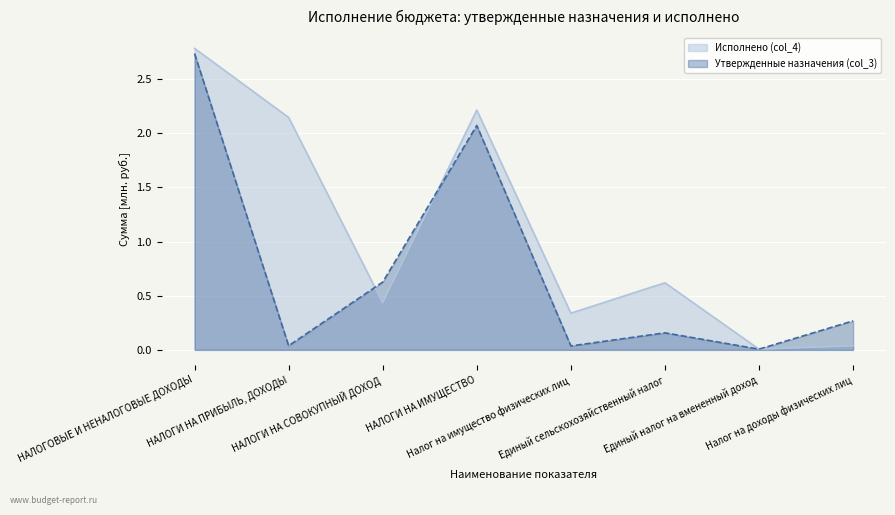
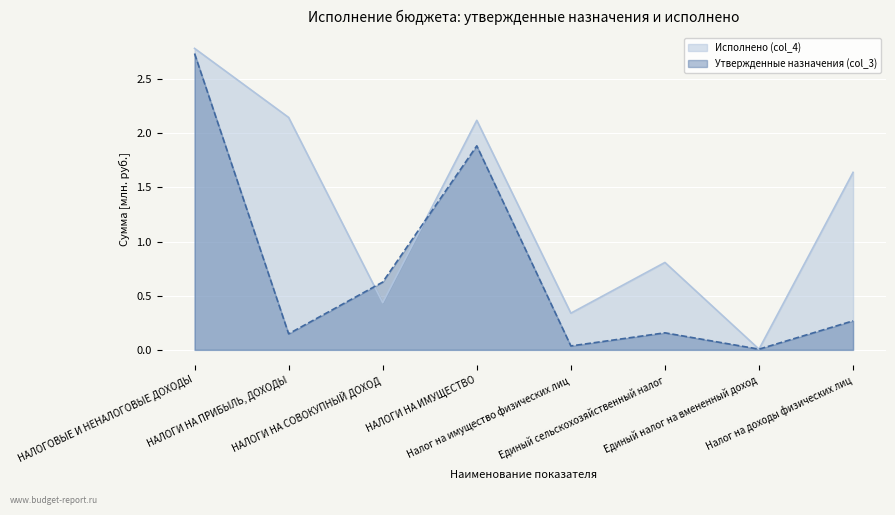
  {
    "Исполнено (col_4)": {
      "НАЛОГОВЫЕ И НЕНАЛОГОВЫЕ ДОХОДЫ": 2.78,
      "НАЛОГИ НА ПРИБЫЛЬ, ДОХОДЫ": 2.15,
      "НАЛОГИ НА СОВОКУПНЫЙ ДОХОД": 0.44,
-     "НАЛОГИ НА ИМУЩЕСТВО": 2.21,
+     "НАЛОГИ НА ИМУЩЕСТВО": 2.12,
      "Налог на имущество физических лиц": 0.34,
-     "Единый сельскохозяйственный налог": 0.62,
-     "Налог на доходы физических лиц": 0.04
+     "Единый сельскохозяйственный налог": 0.81,
+     "Налог на доходы физических лиц": 1.64
    },
    "Утвержденные назначения (col_3)": {
      "НАЛОГОВЫЕ И НЕНАЛОГОВЫЕ ДОХОДЫ": 2.74,
-     "НАЛОГИ НА ПРИБЫЛЬ, ДОХОДЫ": 0.04,
+     "НАЛОГИ НА ПРИБЫЛЬ, ДОХОДЫ": 0.15,
      "НАЛОГИ НА СОВОКУПНЫЙ ДОХОД": 0.63,
-     "НАЛОГИ НА ИМУЩЕСТВО": 2.07,
+     "НАЛОГИ НА ИМУЩЕСТВО": 1.88,
      "Налог на имущество физических лиц": 0.04,
      "Единый сельскохозяйственный налог": 0.16,
      "Налог на доходы физических лиц": 0.27
    }
  }
